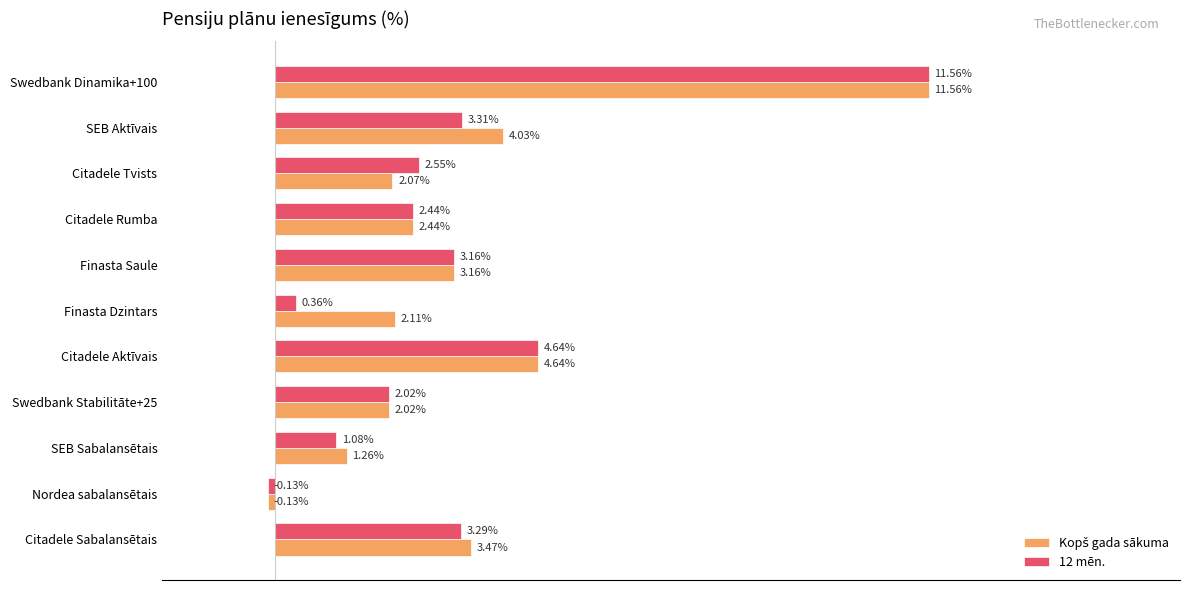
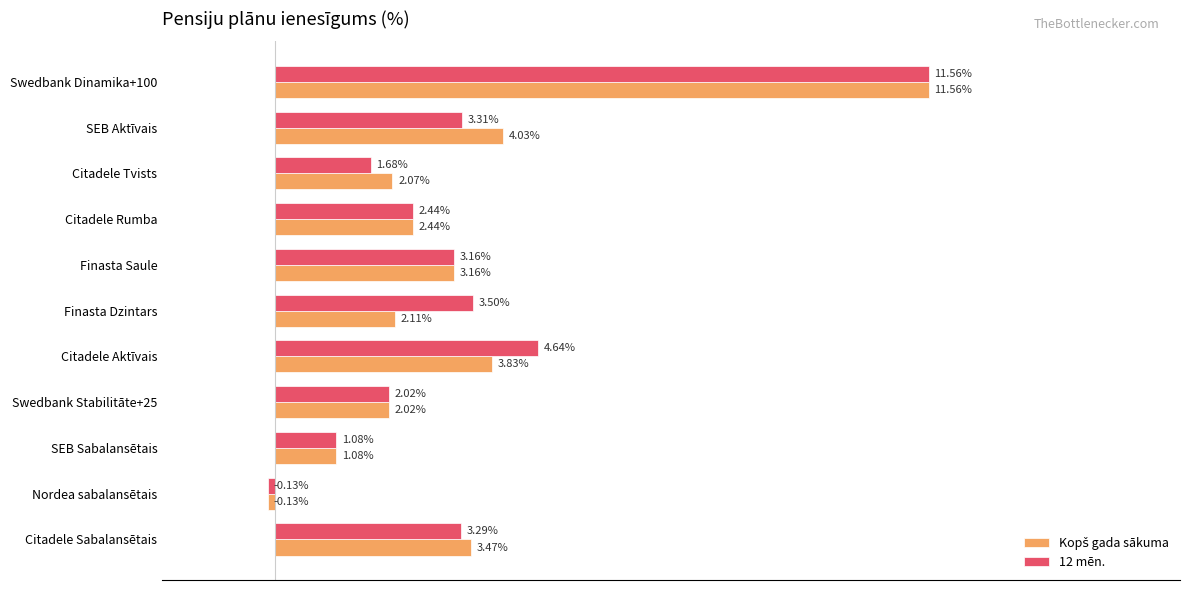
  {
    "Kopš gada sākuma": {
      "Swedbank Dinamika+100": "11.56%",
      "SEB Aktīvais": "4.03%",
      "Citadele Tvists": "2.07%",
      "Citadele Rumba": "2.44%",
      "Finasta Saule": "3.16%",
      "Finasta Dzintars": "2.11%",
-     "Citadele Aktīvais": "4.64%",
+     "Citadele Aktīvais": "3.83%",
      "Swedbank Stabilitāte+25": "2.02%",
-     "SEB Sabalansētais": "1.26%",
+     "SEB Sabalansētais": "1.08%",
      "Nordea sabalansētais": "-0.13%",
      "Citadele Sabalansētais": "3.47%"
    },
    "12 mēn.": {
      "Swedbank Dinamika+100": "11.56%",
      "SEB Aktīvais": "3.31%",
-     "Citadele Tvists": "2.55%",
+     "Citadele Tvists": "1.68%",
      "Citadele Rumba": "2.44%",
      "Finasta Saule": "3.16%",
-     "Finasta Dzintars": "0.36%",
+     "Finasta Dzintars": "3.50%",
      "Citadele Aktīvais": "4.64%",
      "Swedbank Stabilitāte+25": "2.02%",
      "SEB Sabalansētais": "1.08%",
      "Nordea sabalansētais": "-0.13%",
      "Citadele Sabalansētais": "3.29%"
    }
  }
